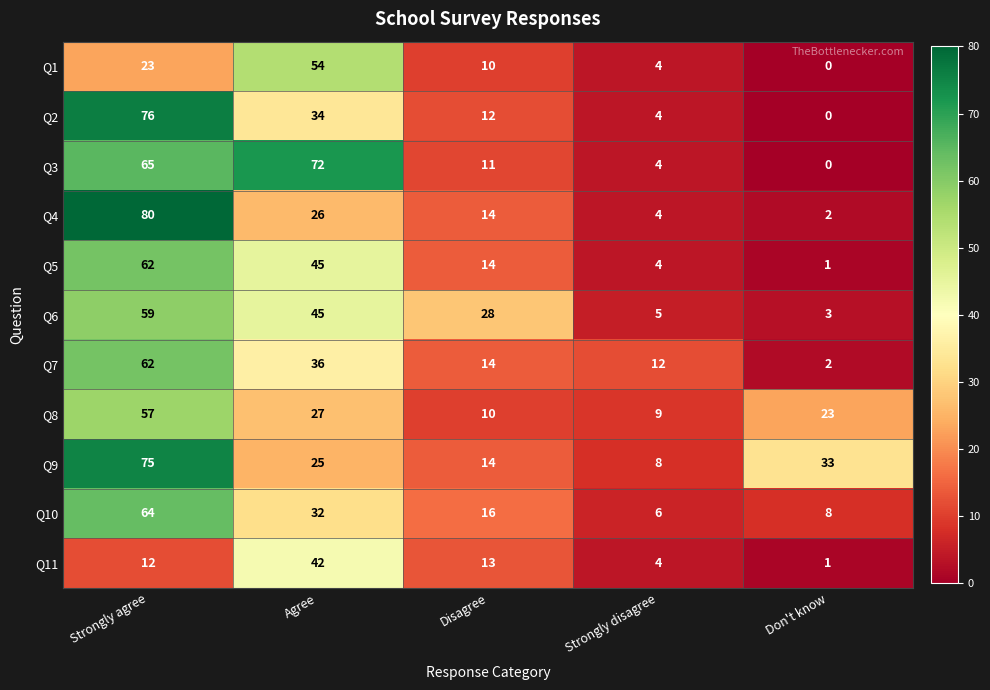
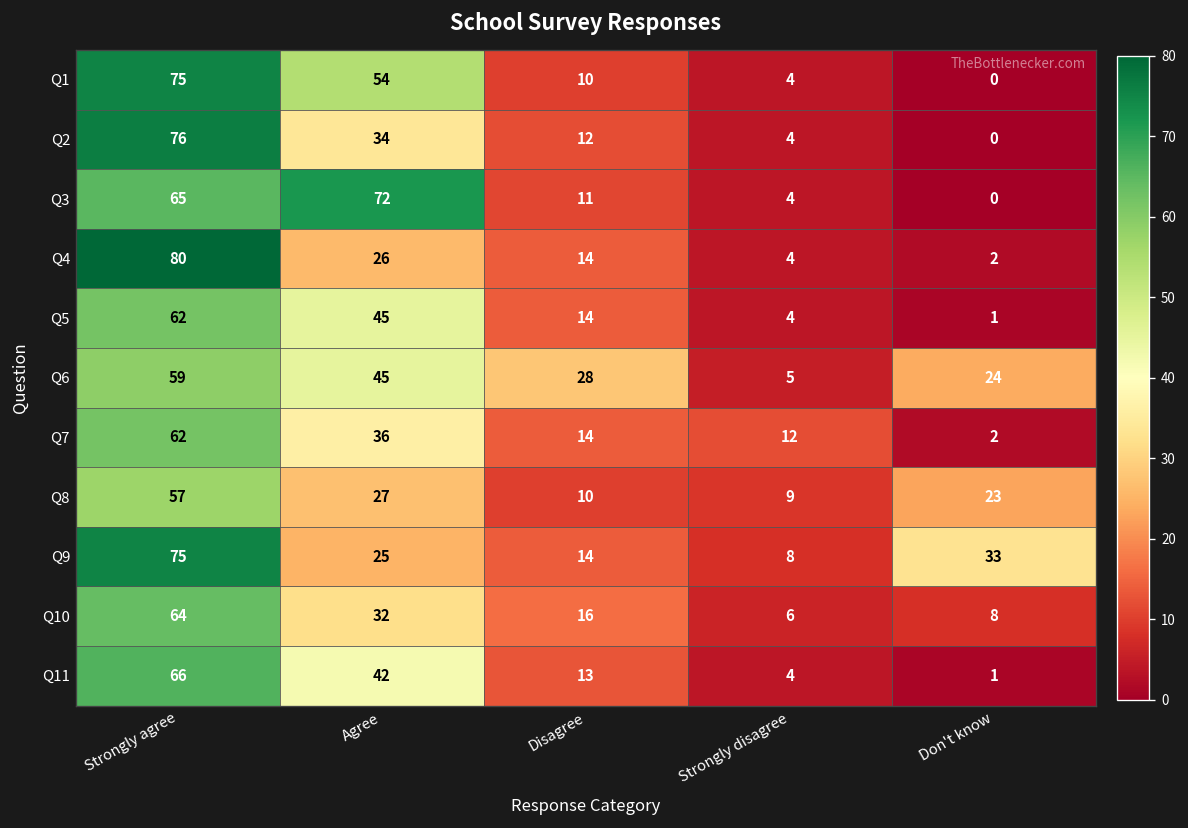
  {
    "Q1": {
-     "Strongly agree": 23,
+     "Strongly agree": 75,
      "Agree": 54,
      "Disagree": 10,
      "Strongly disagree": 4
    },
    "Q2": {
      "Strongly agree": 76,
      "Agree": 34,
      "Disagree": 12,
      "Strongly disagree": 4,
      "Don't know": 0
    },
    "Q3": {
      "Strongly agree": 65,
      "Agree": 72,
      "Disagree": 11,
      "Strongly disagree": 4,
      "Don't know": 0
    },
    "Q4": {
      "Strongly agree": 80,
      "Agree": 26,
      "Disagree": 14,
      "Strongly disagree": 4,
      "Don't know": 2
    },
    "Q5": {
      "Strongly agree": 62,
      "Agree": 45,
      "Disagree": 14,
      "Strongly disagree": 4,
      "Don't know": 1
    },
    "Q6": {
      "Strongly agree": 59,
      "Agree": 45,
      "Disagree": 28,
      "Strongly disagree": 5,
-     "Don't know": 3
+     "Don't know": 24
    },
    "Q7": {
      "Strongly agree": 62,
      "Agree": 36,
      "Disagree": 14,
      "Strongly disagree": 12,
      "Don't know": 2
    },
    "Q8": {
      "Strongly agree": 57,
      "Agree": 27,
      "Disagree": 10,
      "Strongly disagree": 9,
      "Don't know": 23
    },
    "Q9": {
      "Strongly agree": 75,
      "Agree": 25,
      "Disagree": 14,
      "Strongly disagree": 8,
      "Don't know": 33
    },
    "Q10": {
      "Strongly agree": 64,
      "Agree": 32,
      "Disagree": 16,
      "Strongly disagree": 6,
      "Don't know": 8
    },
    "Q11": {
-     "Strongly agree": 12,
+     "Strongly agree": 66,
      "Agree": 42,
      "Disagree": 13,
      "Strongly disagree": 4,
      "Don't know": 1
    }
  }
